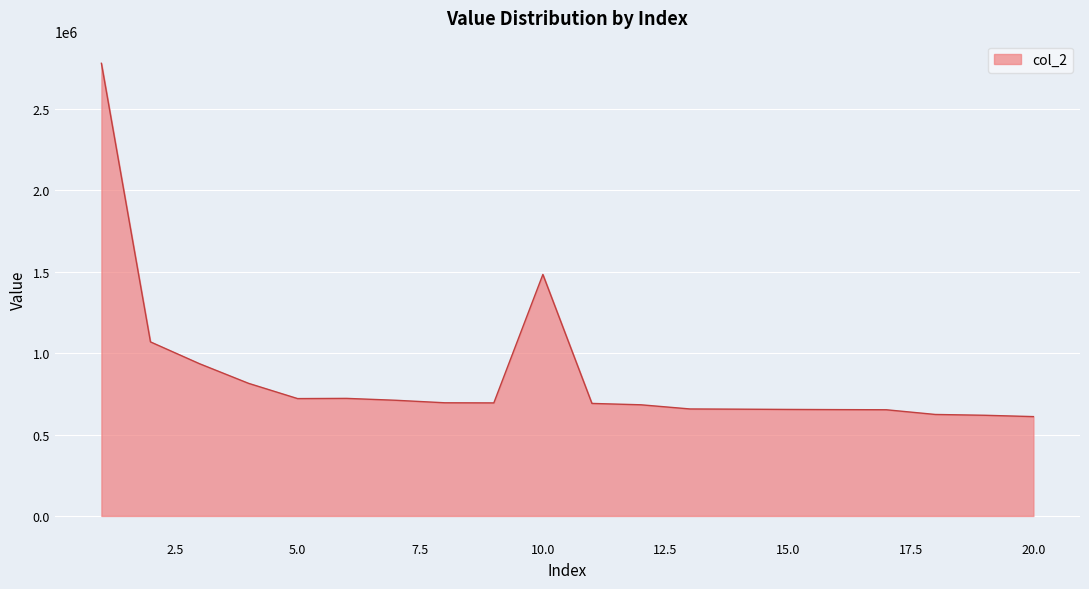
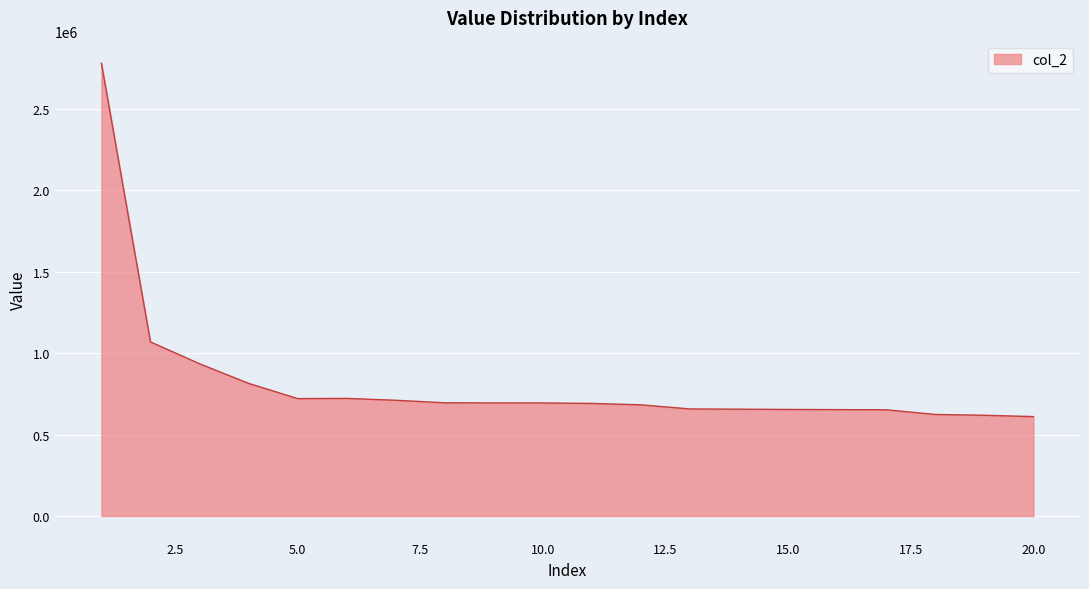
  {
    "5.0": 720000,
-   "10.0": 1480000,
+   "10.0": 690000,
    "15.0": 650000,
    "20.0": 610000
  }
